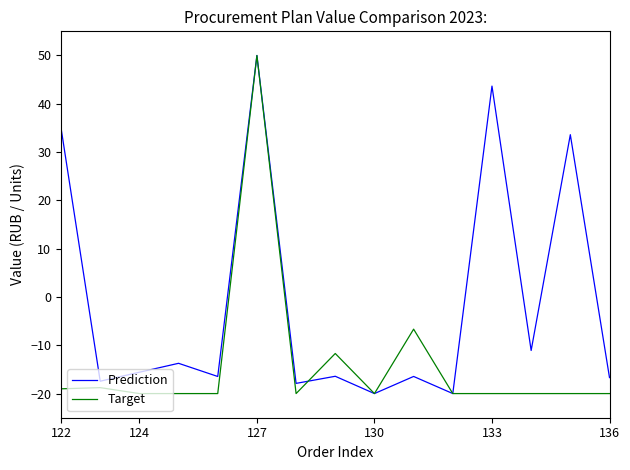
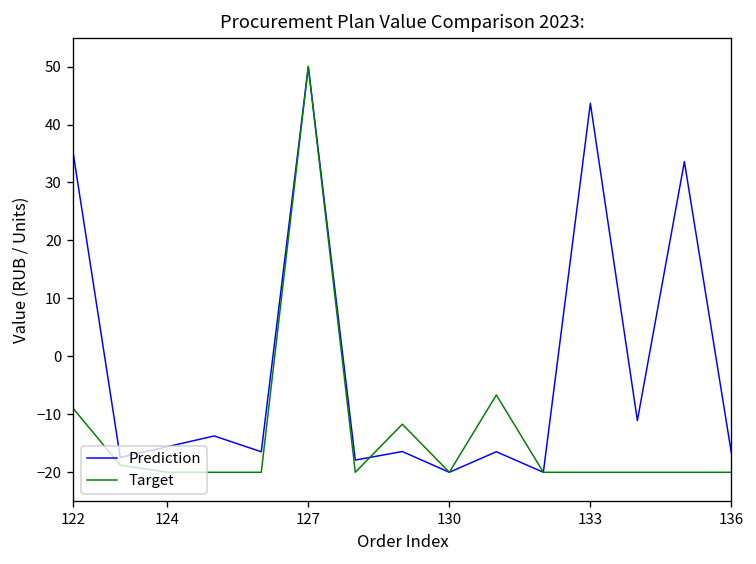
  {
    "Prediction": {
      "122": 35,
      "133": 44,
      "136": -17
    },
    "Target": {
-     "122": -19,
+     "122": -9,
      "133": -20,
      "136": -20
    }
  }
